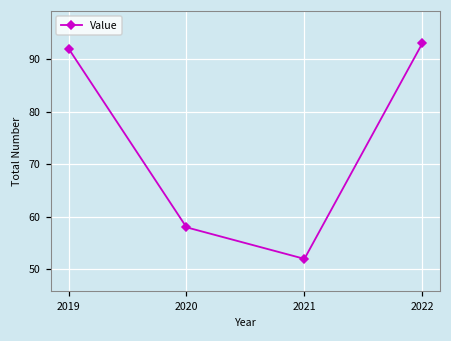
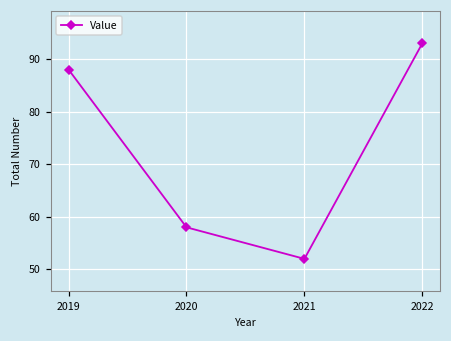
  {
-   "2019": 92,
+   "2019": 88,
    "2020": 58,
    "2021": 52,
    "2022": 93
  }
